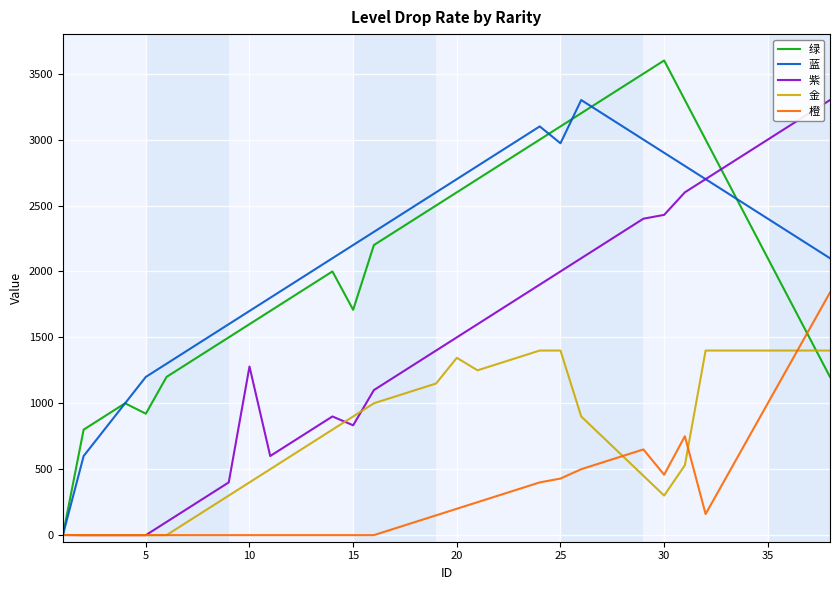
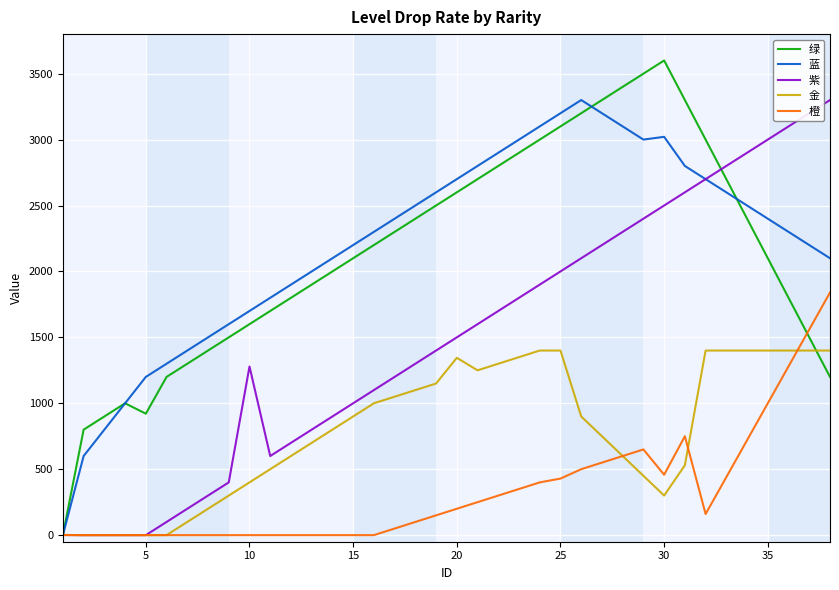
  {
    "绿": {
      "5": 920,
      "10": 1600,
-     "15": 1710,
+     "15": 2100,
      "20": 2600,
      "25": 3100,
      "30": 3600,
      "35": 2100
    },
    "蓝": {
      "5": 1200,
      "10": 1700,
      "15": 2200,
      "20": 2700,
-     "25": 2970,
-     "30": 2900,
+     "25": 3200,
+     "30": 3020,
      "35": 2400
    },
    "紫": {
      "10": 1280,
-     "15": 830,
+     "15": 1000,
      "20": 1500,
      "25": 2000,
-     "30": 2430,
+     "30": 2500,
      "35": 3000
    },
    "金": {
      "10": 400,
      "15": 900,
      "20": 1350,
      "25": 1400,
      "30": 300,
      "35": 1400
    },
    "橙": {
      "10": 0,
      "15": 0,
      "20": 200,
      "25": 430,
      "30": 460,
      "35": 1000
    }
  }
